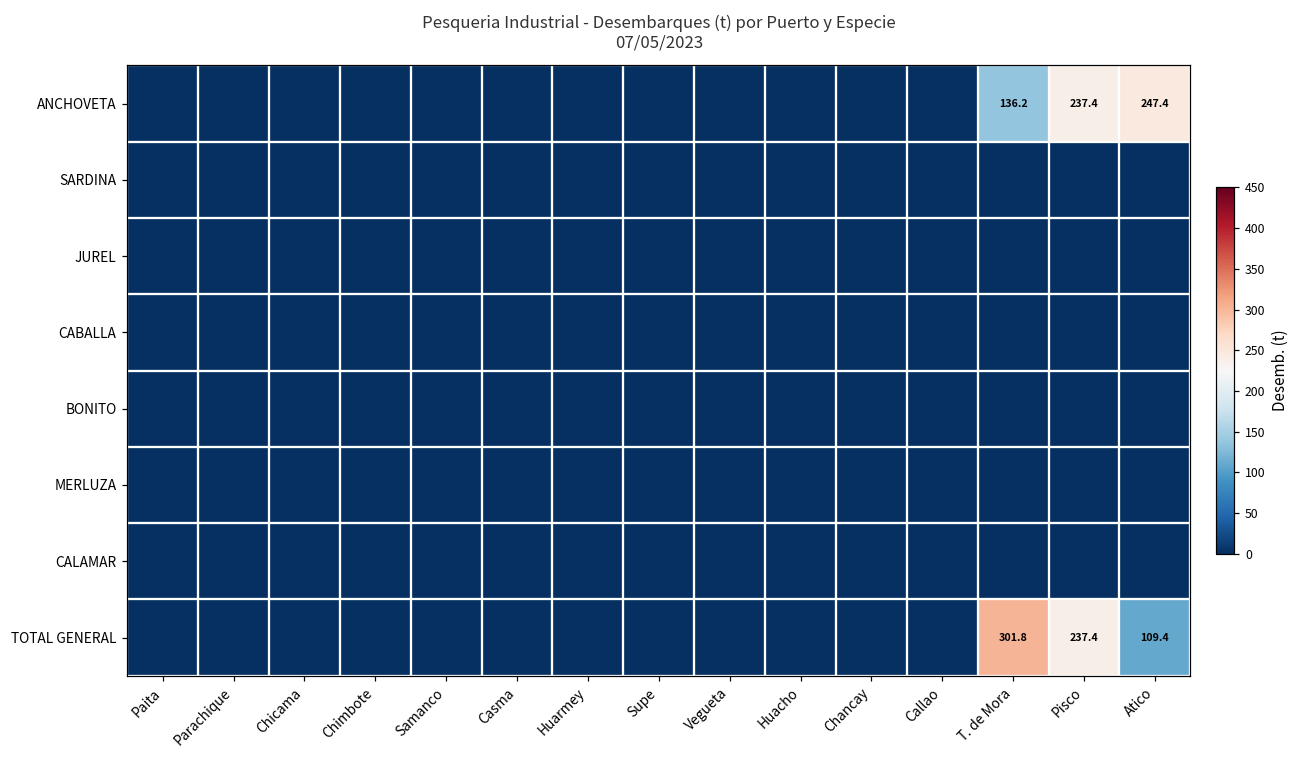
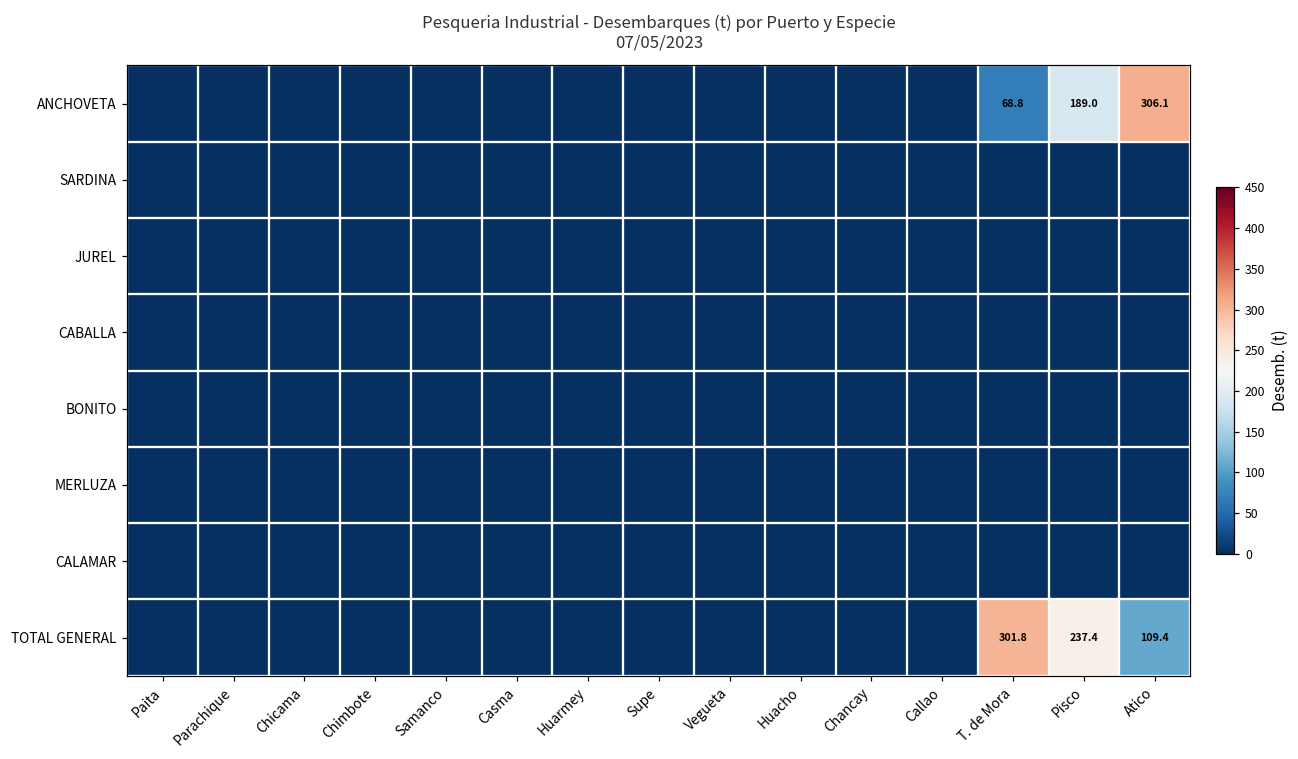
  {
    "ANCHOVETA": {
-     "T. de Mora": 136.2,
-     "Pisco": 237.4,
-     "Atico": 247.4
+     "T. de Mora": 68.8,
+     "Pisco": 189.0,
+     "Atico": 306.1
    },
    "TOTAL GENERAL": {
      "T. de Mora": 301.8,
      "Pisco": 237.4,
      "Atico": 109.4
    }
  }
